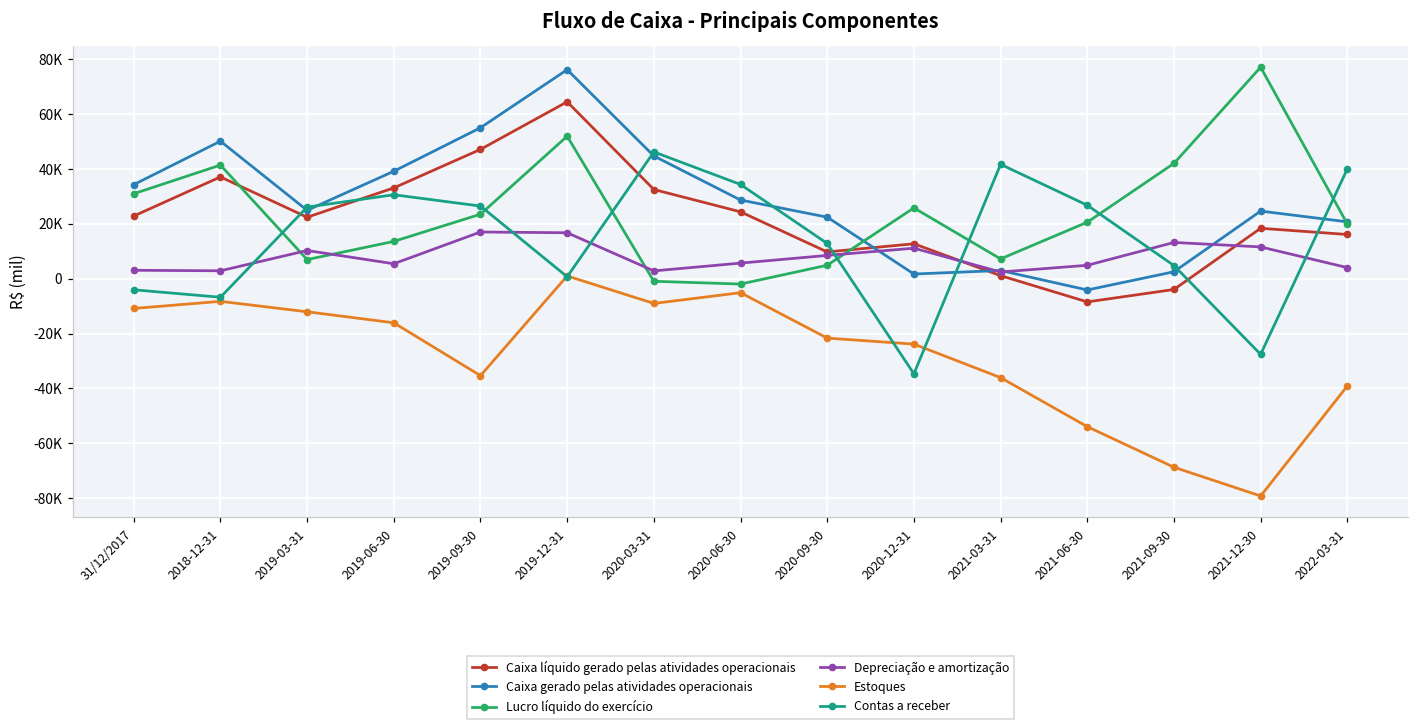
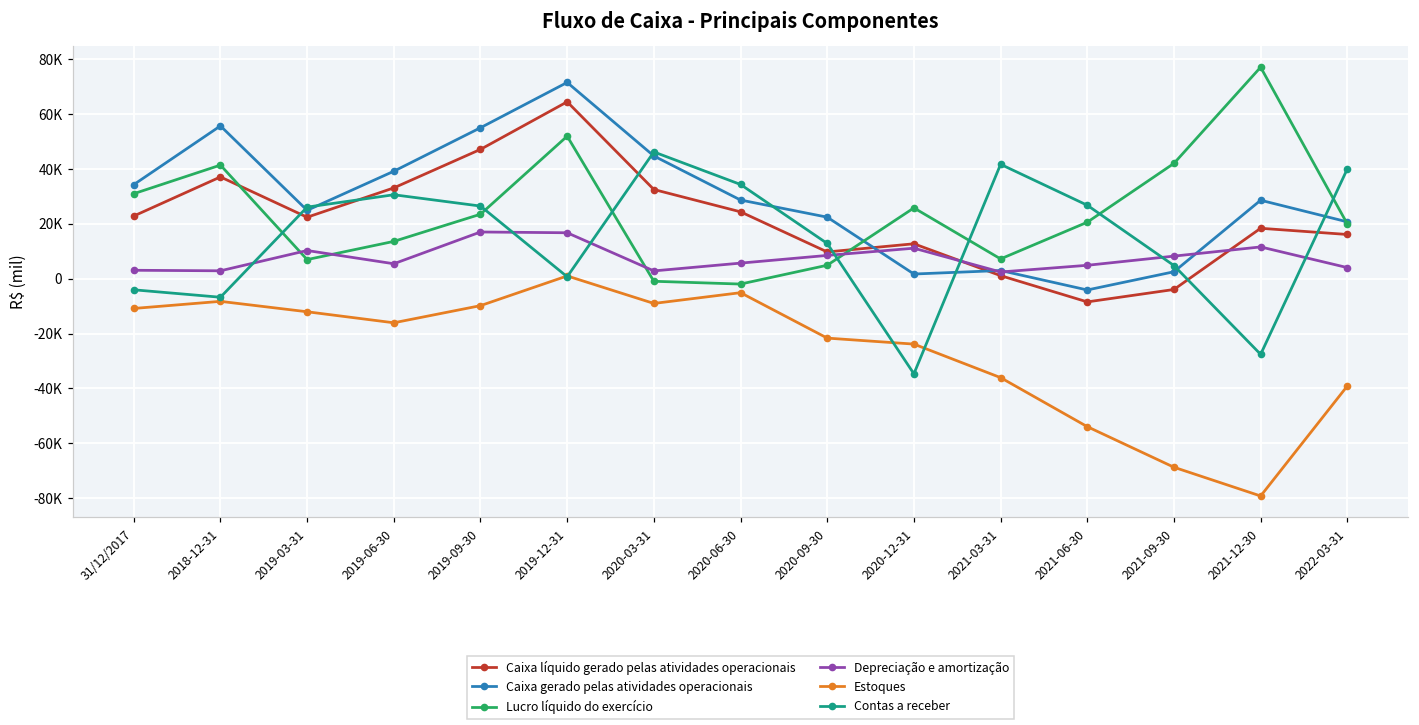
  {
    "Caixa líquido gerado pelas atividades operacionais": {
      "31/12/2017": 23000,
      "2018-12-31": 37000,
      "2019-03-31": 22000,
      "2019-06-30": 33000,
      "2019-09-30": 47000,
      "2019-12-31": 65000,
      "2020-03-31": 33000,
      "2020-06-30": 24000,
      "2020-09-30": 10000,
      "2020-12-31": 13000,
      "2021-03-31": 1000,
      "2021-06-30": -8000,
      "2021-09-30": -4000,
      "2021-12-30": 18000,
      "2022-03-31": 16000
    },
    "Caixa gerado pelas atividades operacionais": {
      "31/12/2017": 34000,
-     "2018-12-31": 50000,
+     "2018-12-31": 56000,
      "2019-03-31": 25000,
      "2019-06-30": 39000,
      "2019-09-30": 55000,
-     "2019-12-31": 76000,
+     "2019-12-31": 72000,
      "2020-03-31": 45000,
      "2020-06-30": 29000,
      "2020-09-30": 22000,
      "2020-12-31": 2000,
      "2021-06-30": -4000,
      "2021-09-30": 3000,
-     "2021-12-30": 25000
+     "2021-12-30": 29000
    },
    "Depreciação e amortização": {
      "31/12/2017": 3000,
      "2018-12-31": 3000,
      "2019-03-31": 10000,
      "2019-06-30": 5000,
      "2019-09-30": 17000,
      "2019-12-31": 17000,
      "2020-03-31": 3000,
      "2020-06-30": 6000,
      "2020-09-30": 9000,
      "2020-12-31": 11000,
      "2021-06-30": 5000,
-     "2021-09-30": 13000,
+     "2021-09-30": 8000,
      "2021-12-30": 12000,
      "2022-03-31": 4000
    },
    "Estoques": {
      "31/12/2017": -11000,
      "2018-12-31": -8000,
      "2019-03-31": -12000,
      "2019-06-30": -16000,
-     "2019-09-30": -35000,
+     "2019-09-30": -10000,
      "2020-03-31": -9000,
      "2020-06-30": -5000,
      "2020-09-30": -22000,
      "2020-12-31": -24000,
      "2021-03-31": -36000,
      "2021-06-30": -54000,
      "2021-09-30": -69000,
      "2021-12-30": -79000,
      "2022-03-31": -39000
    }
  }
